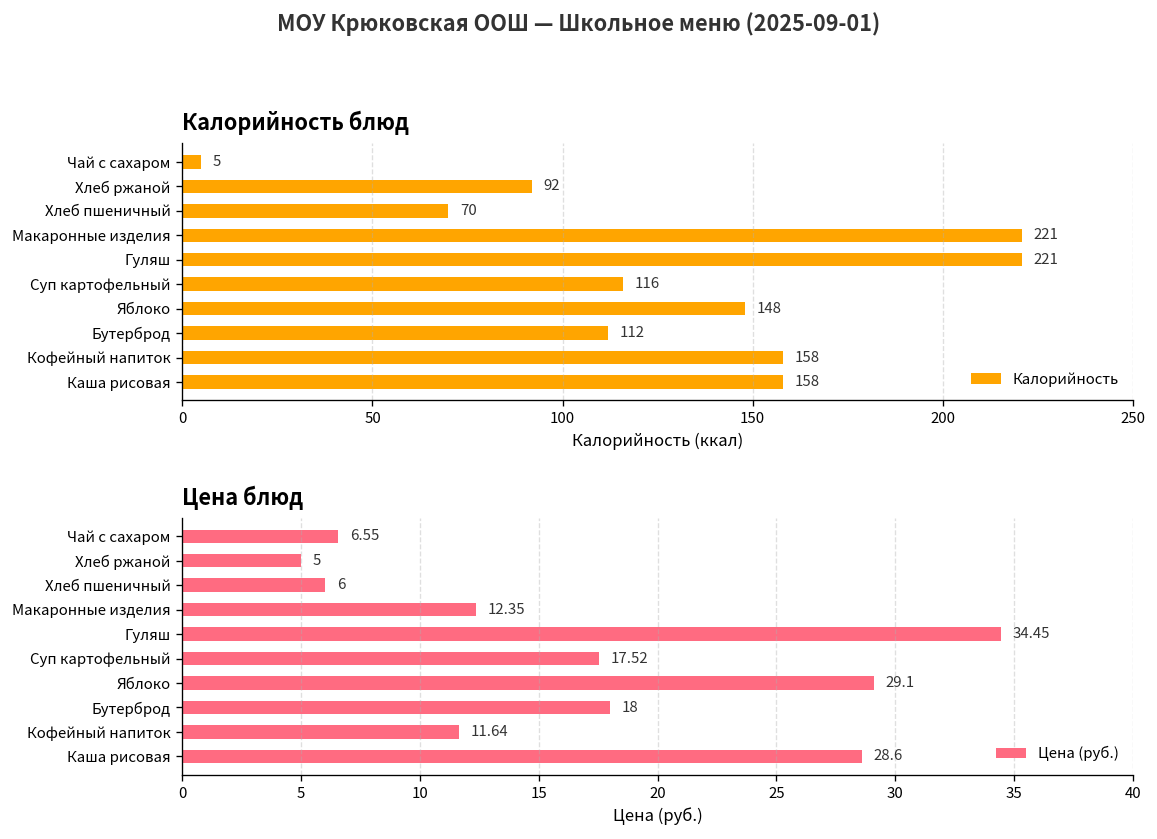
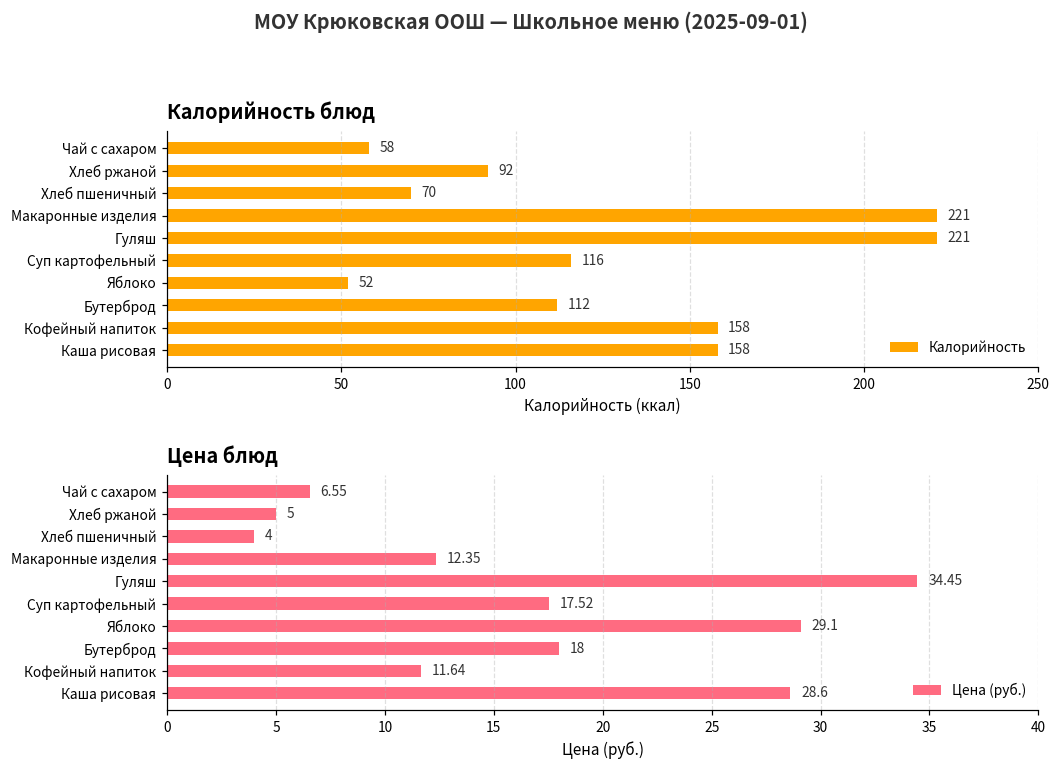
  {
    "Калорийность блюд": {
-     "Чай с сахаром": 5,
+     "Чай с сахаром": 58,
      "Хлеб ржаной": 92,
      "Хлеб пшеничный": 70,
      "Макаронные изделия": 221,
      "Гуляш": 221,
      "Суп картофельный": 116,
-     "Яблоко": 148,
+     "Яблоко": 52,
      "Бутерброд": 112,
      "Кофейный напиток": 158,
      "Каша рисовая": 158
    },
    "Цена блюд": {
      "Чай с сахаром": 6.55,
      "Хлеб ржаной": 5,
-     "Хлеб пшеничный": 6,
+     "Хлеб пшеничный": 4,
      "Макаронные изделия": 12.35,
      "Гуляш": 34.45,
      "Суп картофельный": 17.52,
      "Яблоко": 29.1,
      "Бутерброд": 18,
      "Кофейный напиток": 11.64,
      "Каша рисовая": 28.6
    }
  }
